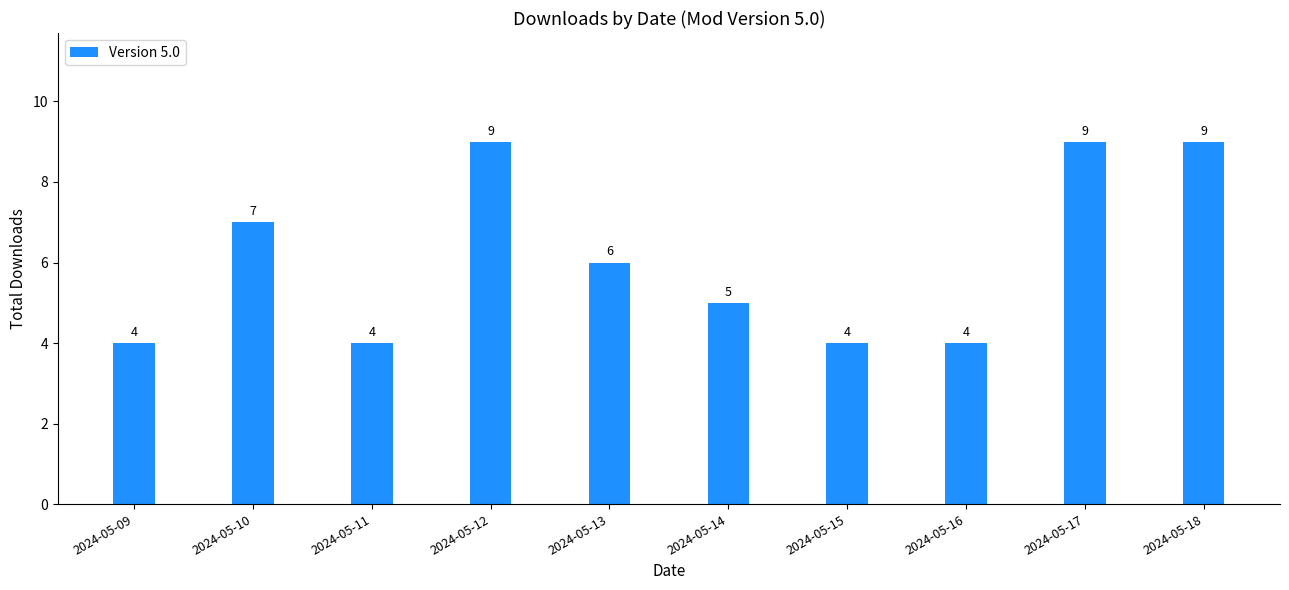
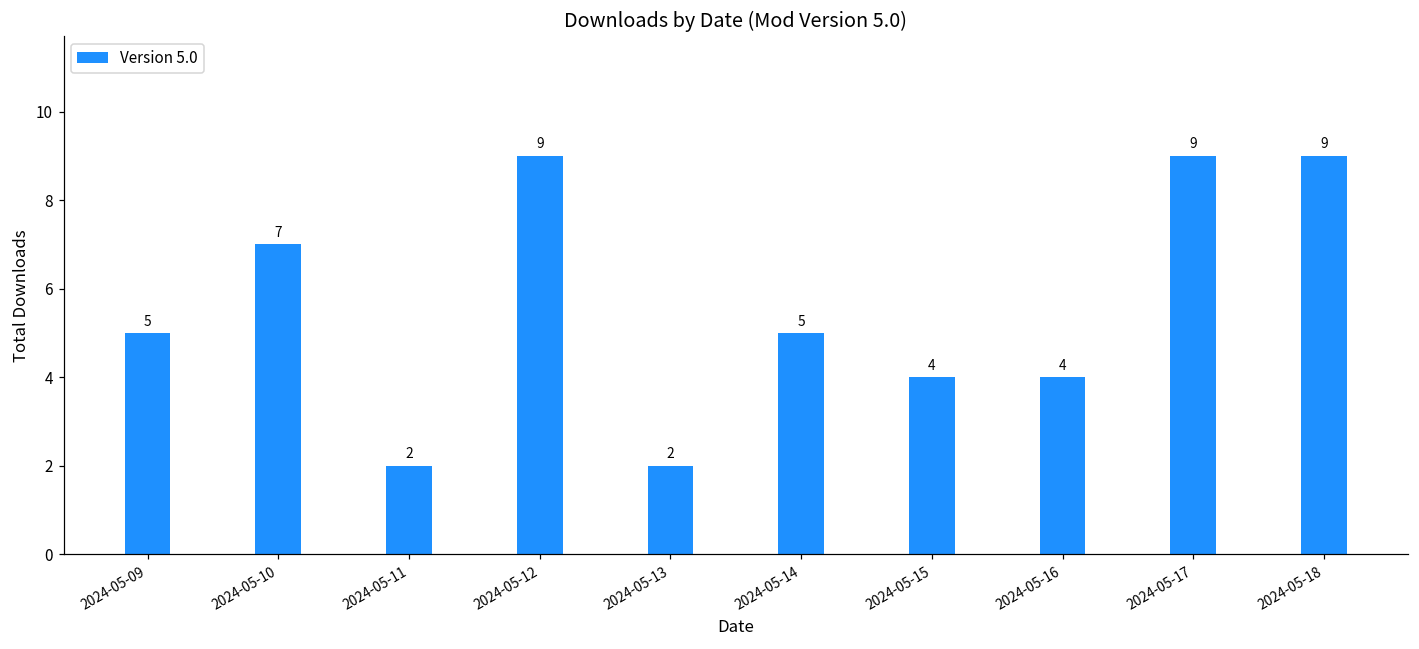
  {
-   "2024-05-09": 4,
+   "2024-05-09": 5,
    "2024-05-10": 7,
-   "2024-05-11": 4,
+   "2024-05-11": 2,
    "2024-05-12": 9,
-   "2024-05-13": 6,
+   "2024-05-13": 2,
    "2024-05-14": 5,
    "2024-05-15": 4,
    "2024-05-16": 4,
    "2024-05-17": 9,
    "2024-05-18": 9
  }
